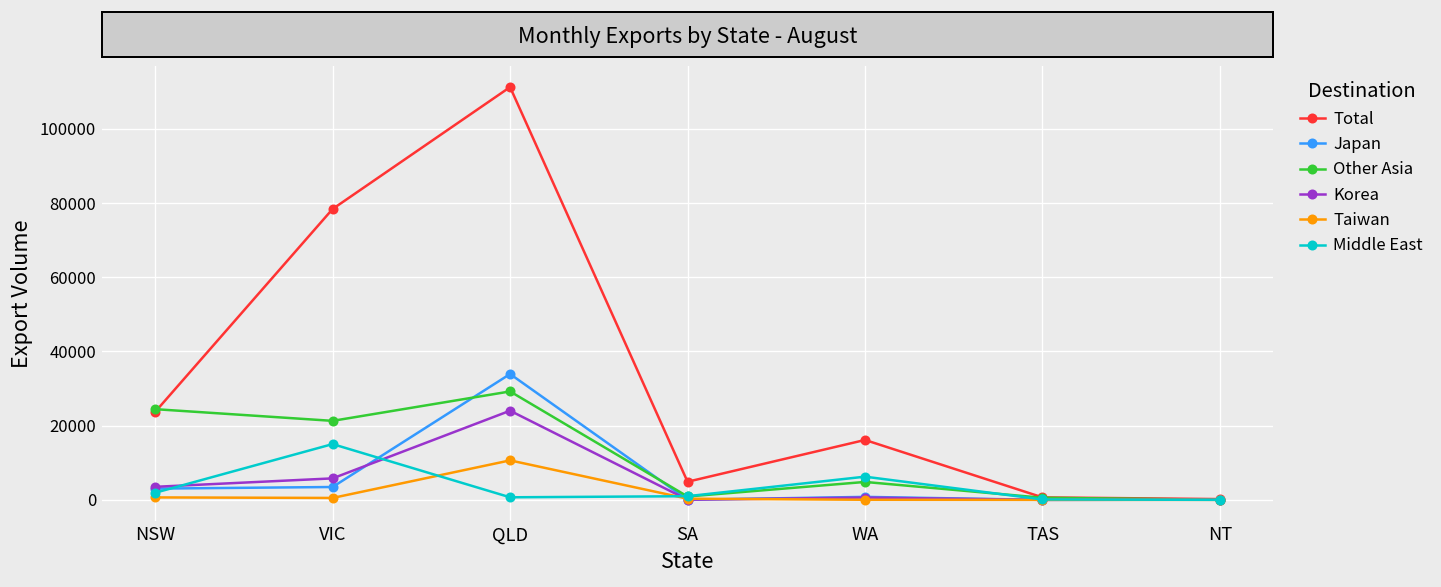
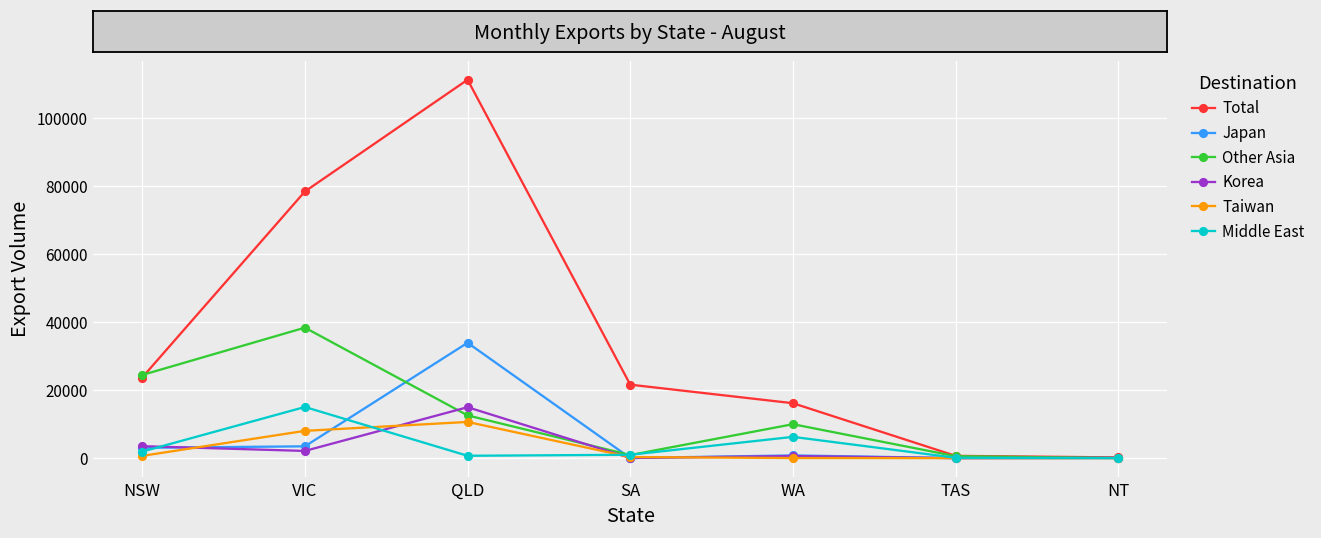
  {
    "Total": {
      "VIC": 78000,
      "QLD": 111000,
-     "SA": 5000,
+     "SA": 22000,
      "WA": 16000
    },
    "Japan": {
      "VIC": 3000,
      "QLD": 34000
    },
    "Other Asia": {
-     "VIC": 21000,
-     "QLD": 29000,
-     "WA": 5000
+     "VIC": 38000,
+     "QLD": 13000,
+     "WA": 10000
    },
    "Korea": {
-     "VIC": 6000,
-     "QLD": 24000
+     "VIC": 2000,
+     "QLD": 15000
    },
    "Taiwan": {
      "NSW": 1000,
-     "VIC": 1000,
+     "VIC": 8000,
      "QLD": 11000
    },
    "Middle East": {
      "NSW": 2000,
      "VIC": 15000,
      "QLD": 1000,
      "WA": 6000
    }
  }
